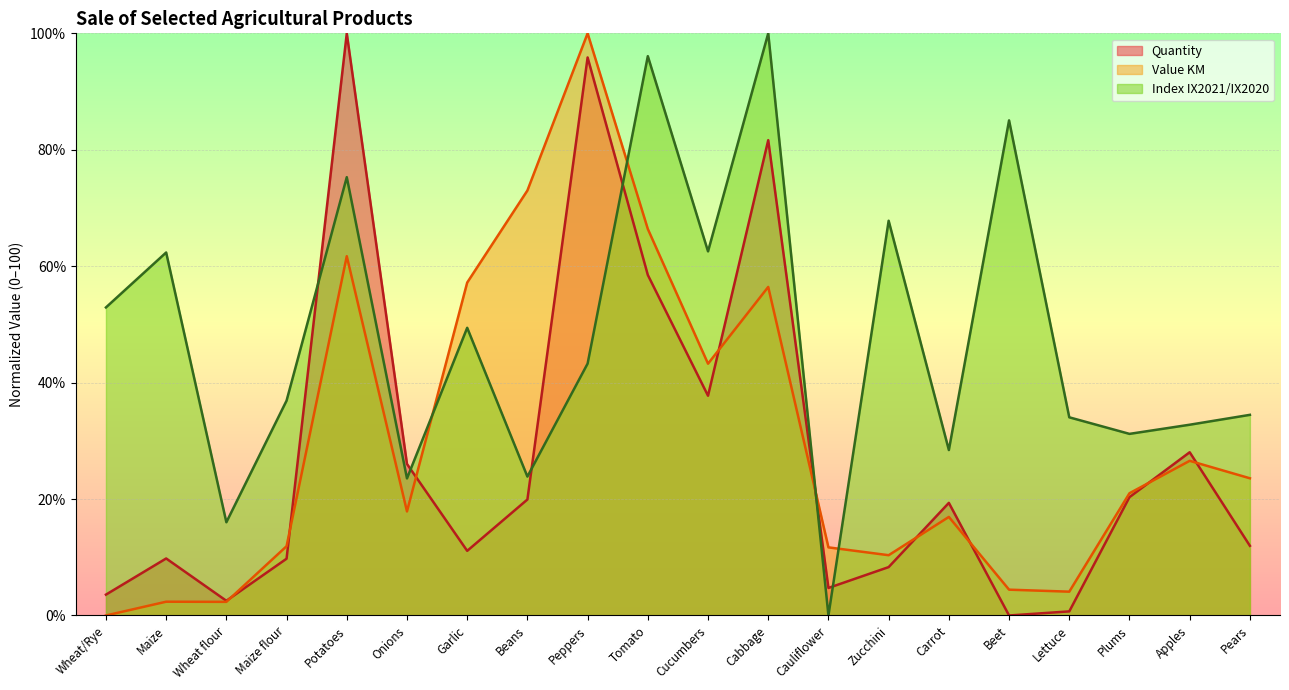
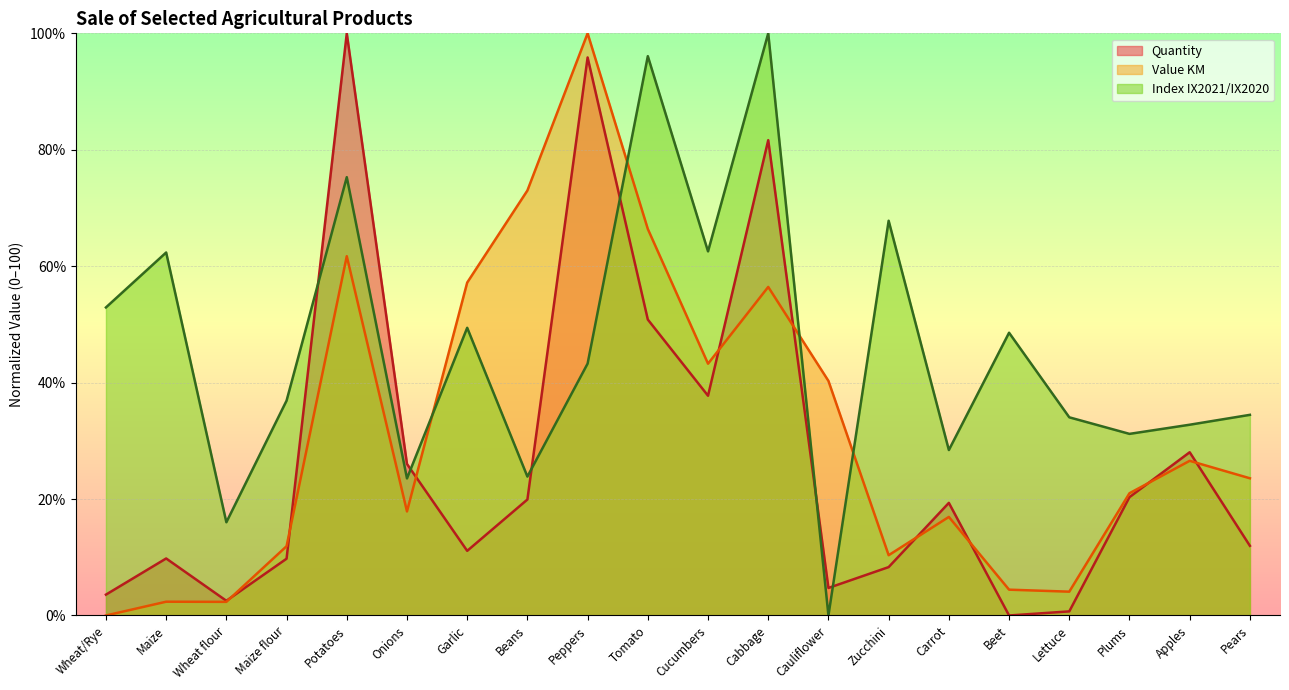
  {
    "Quantity": {
      "Wheat/Rye": "4%",
      "Maize": "10%",
      "Maize flour": "10%",
      "Potatoes": "100%",
      "Onions": "26%",
      "Garlic": "11%",
      "Beans": "20%",
      "Peppers": "96%",
-     "Tomato": "58%",
+     "Tomato": "51%",
      "Cucumbers": "38%",
      "Cabbage": "82%",
      "Cauliflower": "5%",
      "Zucchini": "8%",
      "Carrot": "19%",
      "Beet": "0%",
      "Lettuce": "1%",
      "Plums": "20%",
      "Apples": "28%",
      "Pears": "12%"
    },
    "Value KM": {
      "Wheat/Rye": "0%",
      "Maize": "2%",
      "Maize flour": "12%",
      "Potatoes": "62%",
      "Onions": "18%",
      "Garlic": "57%",
      "Beans": "73%",
      "Peppers": "100%",
      "Tomato": "66%",
      "Cucumbers": "43%",
      "Cabbage": "56%",
-     "Cauliflower": "12%",
+     "Cauliflower": "40%",
      "Zucchini": "10%",
      "Carrot": "17%",
      "Beet": "4%",
      "Lettuce": "4%",
      "Plums": "21%",
      "Apples": "27%",
      "Pears": "24%"
    },
    "Index IX2021/IX2020": {
      "Wheat/Rye": "53%",
      "Maize": "62%",
      "Wheat flour": "16%",
      "Maize flour": "37%",
      "Potatoes": "75%",
      "Onions": "24%",
      "Garlic": "49%",
      "Beans": "24%",
      "Peppers": "43%",
      "Tomato": "96%",
      "Cucumbers": "63%",
      "Cabbage": "100%",
      "Cauliflower": "0%",
      "Zucchini": "68%",
      "Carrot": "28%",
-     "Beet": "85%",
+     "Beet": "49%",
      "Lettuce": "34%",
      "Plums": "31%",
      "Apples": "33%",
      "Pears": "34%"
    }
  }
